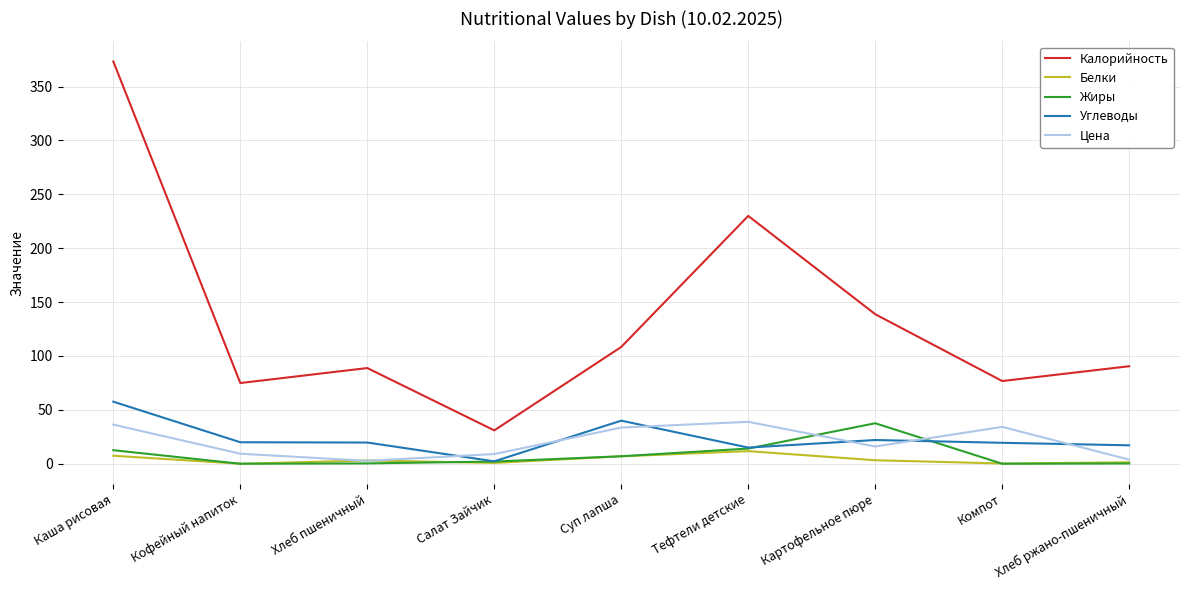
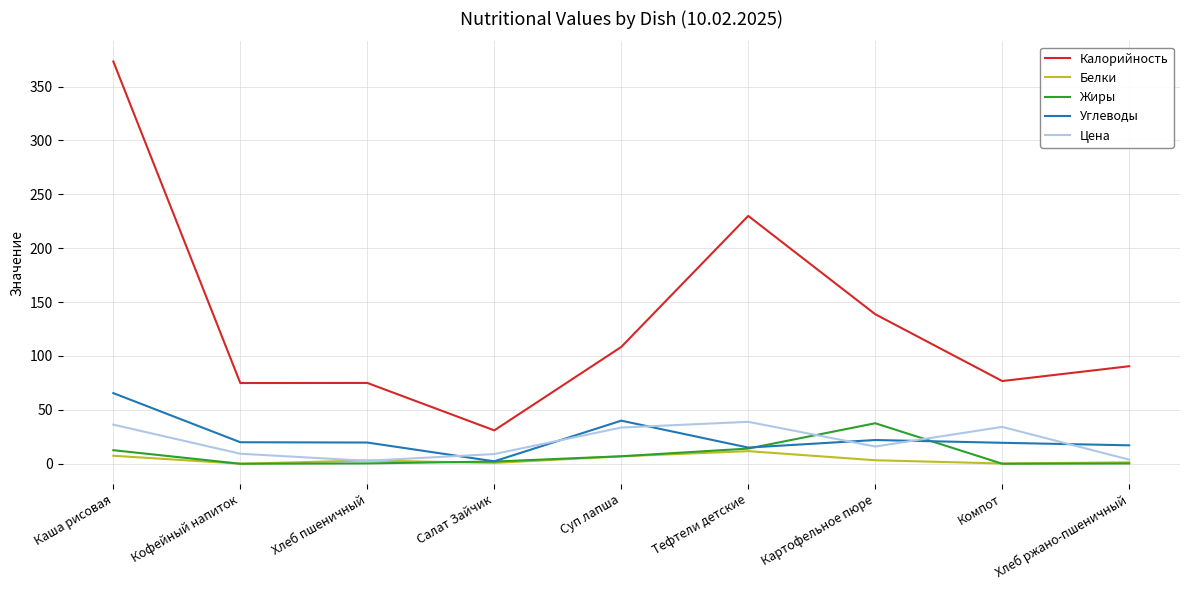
  {
    "Калорийность": {
      "Каша рисовая": 373,
      "Кофейный напиток": 75,
-     "Хлеб пшеничный": 89,
+     "Хлеб пшеничный": 75,
      "Салат Зайчик": 31,
      "Суп лапша": 108,
      "Тефтели детские": 230,
      "Картофельное пюре": 139,
      "Компот": 77,
      "Хлеб ржано-пшеничный": 91
    },
    "Белки": {
      "Каша рисовая": 7,
      "Картофельное пюре": 3
    },
    "Жиры": {
      "Каша рисовая": 13,
      "Хлеб пшеничный": 0,
      "Картофельное пюре": 38
    },
    "Углеводы": {
-     "Каша рисовая": 58,
+     "Каша рисовая": 66,
      "Кофейный напиток": 20,
      "Хлеб пшеничный": 20,
      "Суп лапша": 40,
      "Картофельное пюре": 22,
      "Компот": 19,
      "Хлеб ржано-пшеничный": 17
    },
    "Цена": {
      "Каша рисовая": 36,
      "Кофейный напиток": 9,
      "Салат Зайчик": 9,
      "Суп лапша": 34,
      "Тефтели детские": 39,
      "Картофельное пюре": 16,
      "Компот": 34,
      "Хлеб ржано-пшеничный": 4
    }
  }
